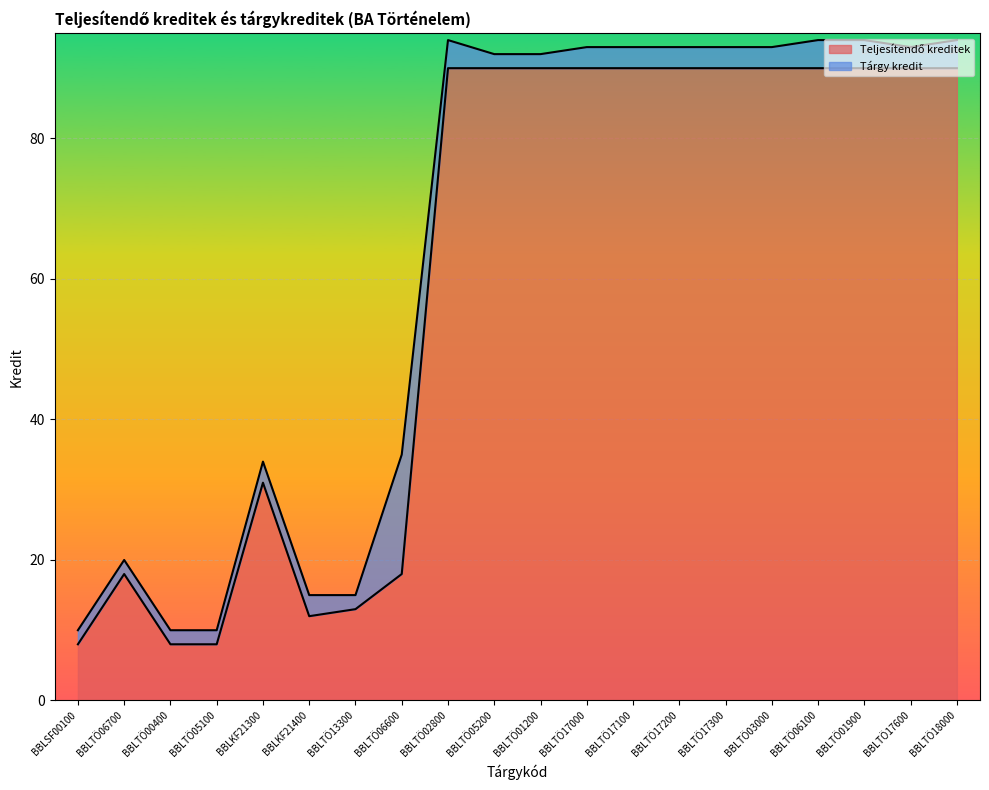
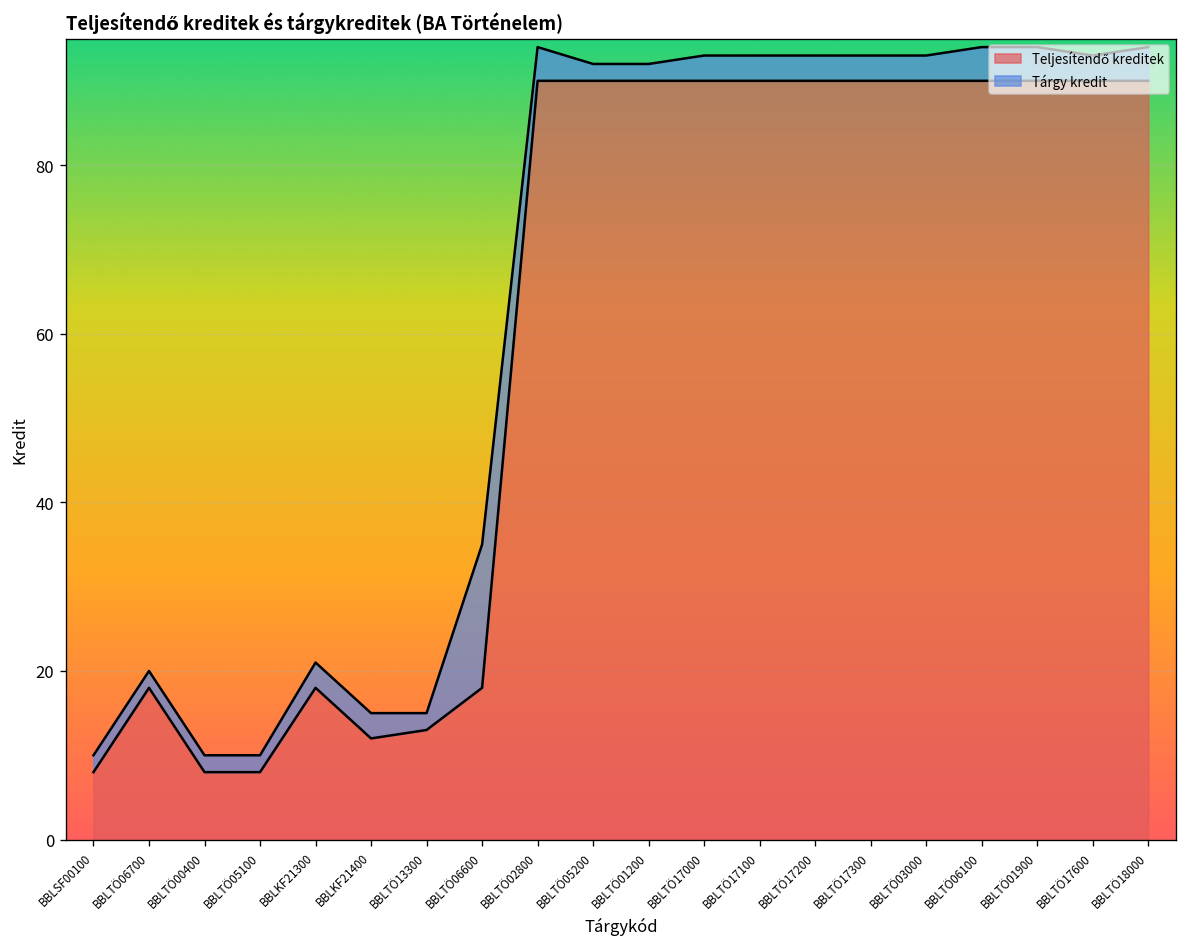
  {
    "Teljesítendő kreditek": {
      "BBLSF00100": 8,
      "BBLTÖ06700": 18,
      "BBLTÖ00400": 8,
      "BBLTÖ05100": 8,
-     "BBLKF21300": 31,
+     "BBLKF21300": 18,
      "BBLKF21400": 12,
      "BBLTÖ13300": 13,
      "BBLTÖ06600": 18,
      "BBLTÖ02800": 90,
      "BBLTÖ05200": 90,
      "BBLTÖ01200": 90,
      "BBLTÖ17000": 90,
      "BBLTÖ17100": 90,
      "BBLTÖ17200": 90,
      "BBLTÖ17300": 90,
      "BBLTÖ03000": 90,
      "BBLTÖ06100": 90
    },
    "Tárgy kredit": {
      "BBLSF00100": 2,
      "BBLTÖ06700": 2,
      "BBLTÖ00400": 2,
      "BBLTÖ05100": 2,
      "BBLKF21300": 3,
      "BBLKF21400": 3,
      "BBLTÖ13300": 2,
      "BBLTÖ06600": 17,
      "BBLTÖ02800": 4,
      "BBLTÖ05200": 2,
      "BBLTÖ01200": 2,
      "BBLTÖ17000": 3,
      "BBLTÖ17100": 3,
      "BBLTÖ17200": 3,
      "BBLTÖ17300": 3,
      "BBLTÖ03000": 3,
      "BBLTÖ06100": 4
    }
  }
